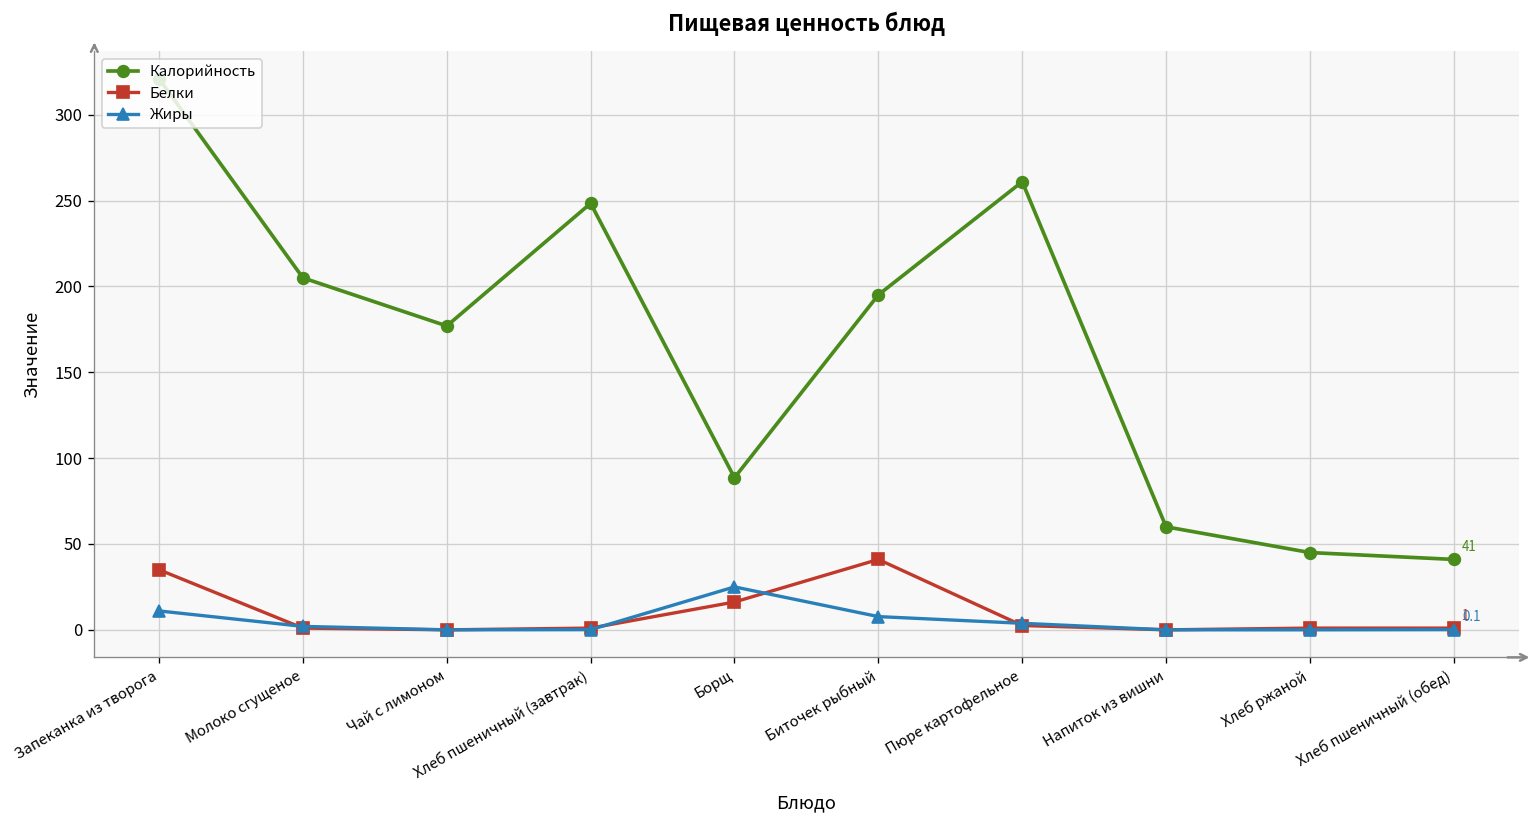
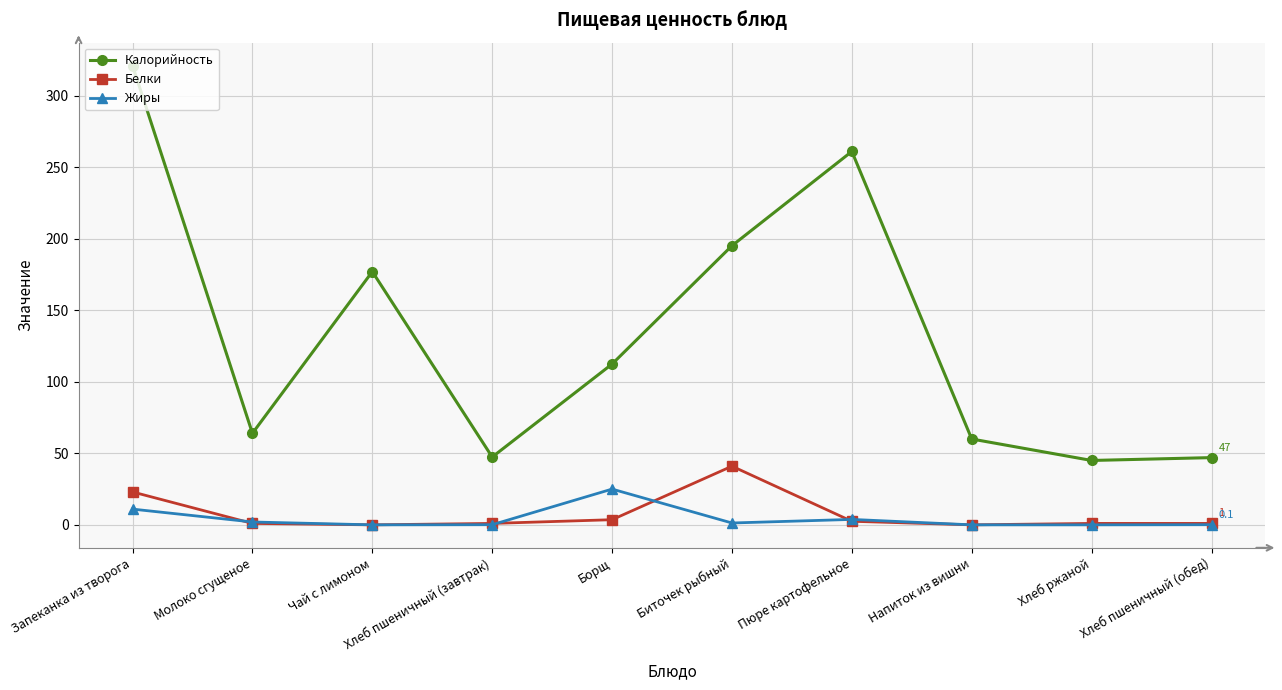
  {
    "Калорийность": {
-     "Молоко сгущеное": 205,
-     "Хлеб пшеничный (завтрак)": 248,
-     "Борщ": 89,
-     "Хлеб пшеничный (обед)": 41
+     "Молоко сгущеное": 64,
+     "Хлеб пшеничный (завтрак)": 47,
+     "Борщ": 112,
+     "Хлеб пшеничный (обед)": 47
    },
    "Белки": {
-     "Запеканка из творога": 35,
-     "Борщ": 16,
+     "Запеканка из творога": 23,
+     "Борщ": 4,
      "Биточек рыбный": 41
    },
    "Жиры": {
      "Запеканка из творога": 11,
      "Борщ": 25,
-     "Биточек рыбный": 8
+     "Биточек рыбный": 1
    }
  }
